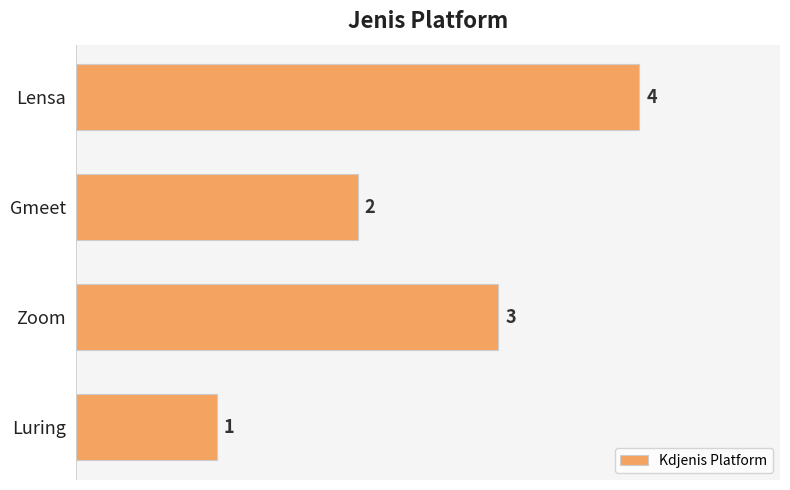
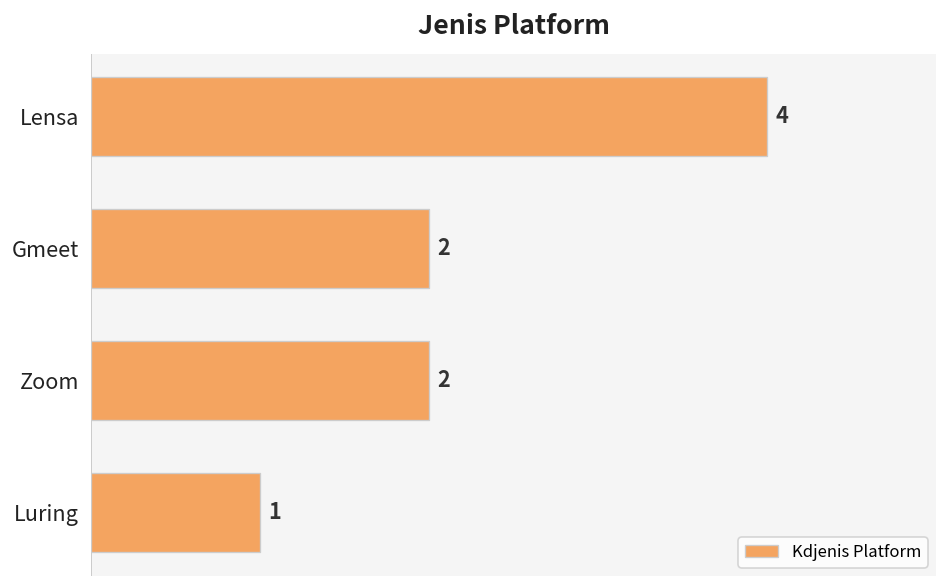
  {
    "Lensa": 4,
    "Gmeet": 2,
-   "Zoom": 3,
+   "Zoom": 2,
    "Luring": 1
  }
